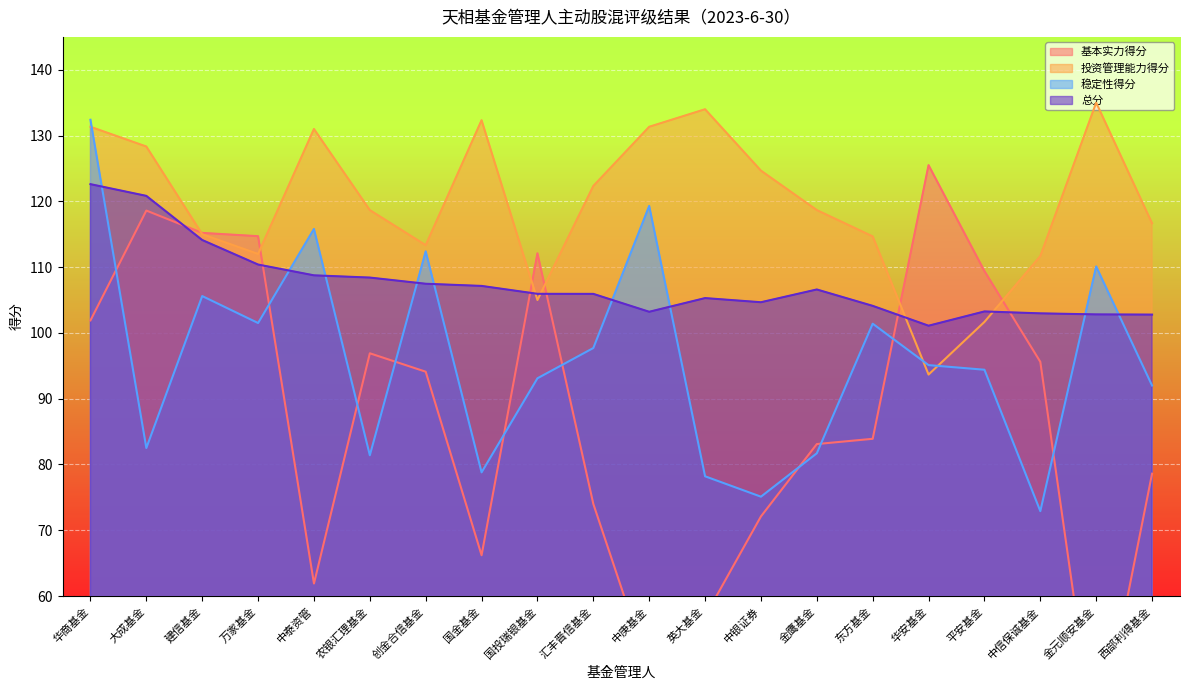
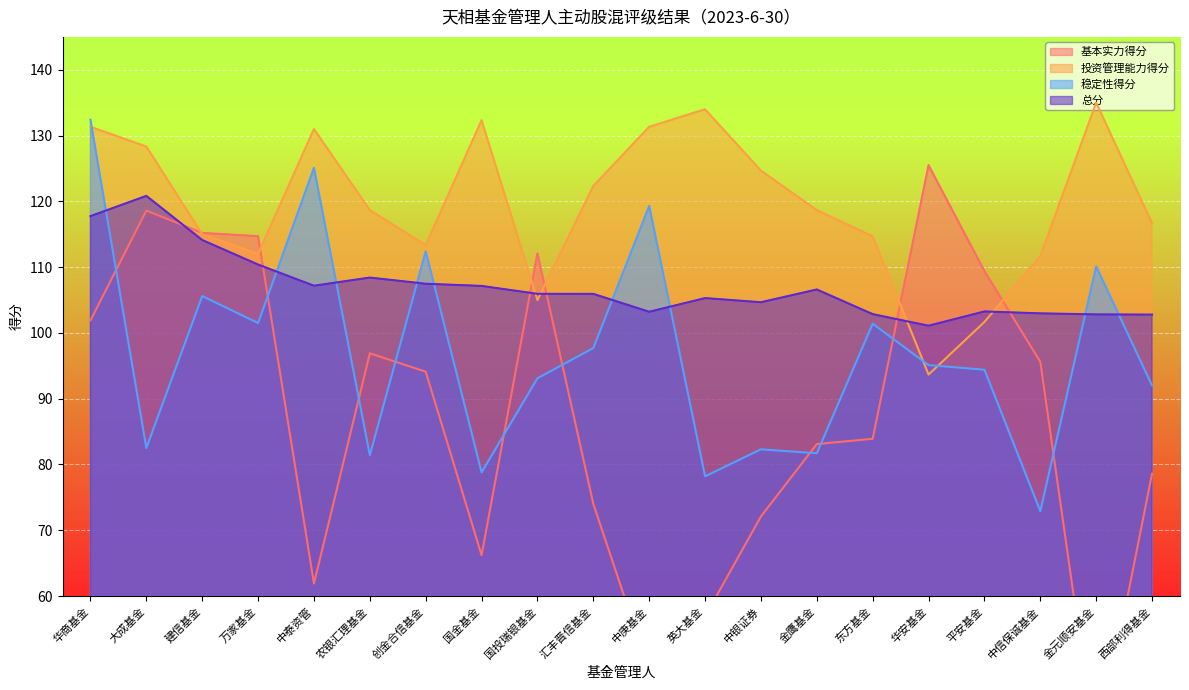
  {
    "稳定性得分": {
      "华商基金": 132,
      "大成基金": 83,
      "建信基金": 106,
      "万家基金": 102,
-     "中泰资管": 116,
+     "中泰资管": 125,
      "农银汇理基金": 81,
      "创金合信基金": 112,
      "国金基金": 79,
      "国投瑞银基金": 93,
      "汇丰晋信基金": 98,
      "中庚基金": 119,
      "英大基金": 78,
-     "中银证券": 75,
+     "中银证券": 82,
      "金鹰基金": 82,
      "东方基金": 101,
      "华安基金": 95,
      "平安基金": 94,
      "中信保诚基金": 73,
      "金元顺安基金": 110,
      "西部利得基金": 92
    },
    "总分": {
-     "华商基金": 123,
+     "华商基金": 118,
      "大成基金": 121,
      "建信基金": 114,
      "万家基金": 110,
-     "中泰资管": 109,
+     "中泰资管": 107,
      "农银汇理基金": 108,
      "创金合信基金": 107,
      "国金基金": 107,
      "国投瑞银基金": 106,
      "汇丰晋信基金": 106,
      "中庚基金": 103,
      "英大基金": 105,
      "中银证券": 105,
      "金鹰基金": 107,
-     "东方基金": 104,
+     "东方基金": 103,
      "华安基金": 101,
      "平安基金": 103,
      "中信保诚基金": 103,
      "金元顺安基金": 103,
      "西部利得基金": 103
    }
  }
